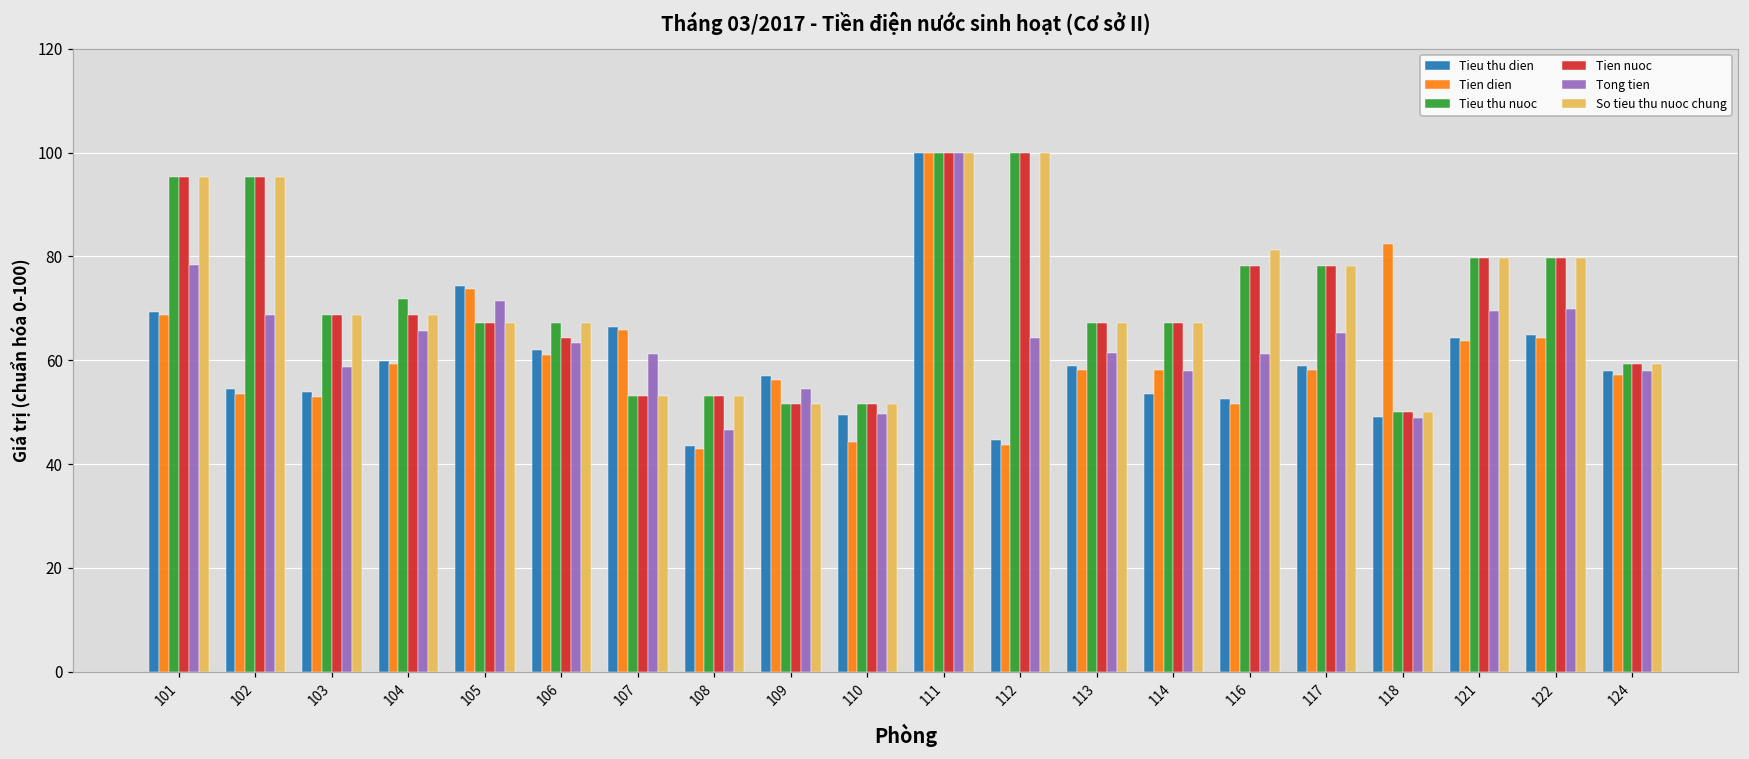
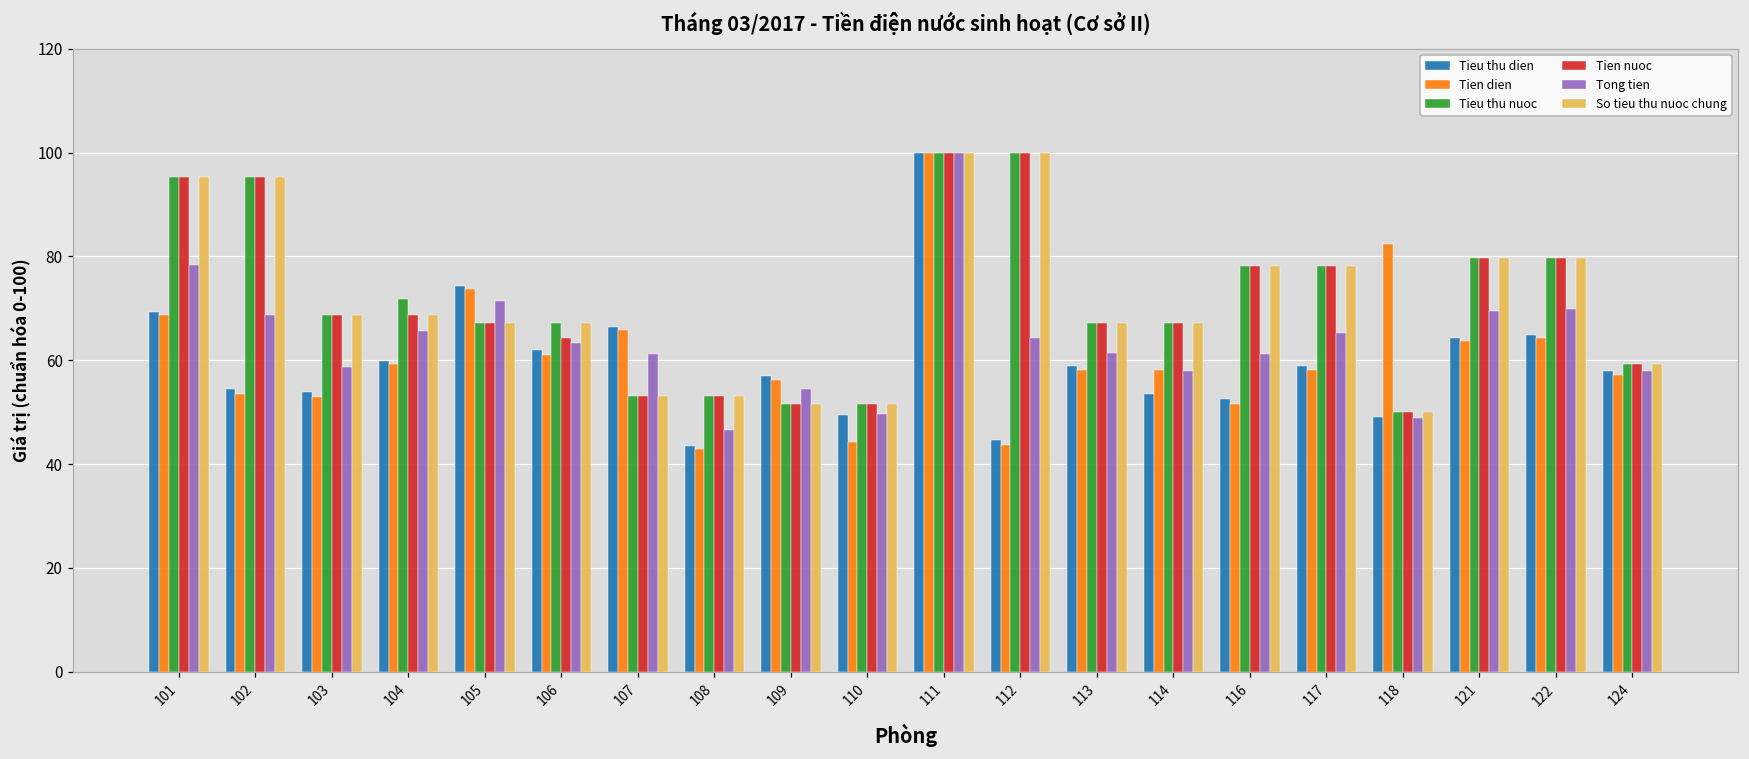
  {
    "Tieu thu dien": {
      "101": 69,
      "102": 54,
      "103": 54,
      "104": 60,
      "105": 74,
      "106": 62,
      "107": 66,
      "108": 44,
      "109": 57,
      "110": 50,
      "111": 100,
      "112": 45,
      "113": 59,
      "114": 53,
      "116": 52,
      "117": 59,
      "118": 49,
      "121": 64,
      "122": 65,
      "124": 58
    },
    "Tien dien": {
      "101": 69,
      "102": 54,
      "103": 53,
      "104": 59,
      "105": 74,
      "106": 61,
      "107": 66,
      "108": 43,
      "109": 56,
      "110": 44,
      "111": 100,
      "112": 44,
      "113": 58,
      "114": 58,
      "116": 51,
      "117": 58,
      "118": 82,
      "121": 64,
      "122": 64,
      "124": 57
    },
    "Tieu thu nuoc": {
      "101": 95,
      "102": 95,
      "103": 69,
      "104": 72,
      "105": 67,
      "106": 67,
      "107": 53,
      "108": 53,
      "109": 52,
      "110": 52,
      "111": 100,
      "112": 100,
      "113": 67,
      "114": 67,
      "116": 78,
      "117": 78,
      "118": 50,
      "121": 80,
      "122": 80,
      "124": 59
    },
    "Tien nuoc": {
      "101": 95,
      "102": 95,
      "103": 69,
      "104": 69,
      "105": 67,
      "106": 64,
      "107": 53,
      "108": 53,
      "109": 52,
      "110": 52,
      "111": 100,
      "112": 100,
      "113": 67,
      "114": 67,
      "116": 78,
      "117": 78,
      "118": 50,
      "121": 80,
      "122": 80,
      "124": 59
    },
    "Tong tien": {
      "101": 78,
      "102": 69,
      "103": 59,
      "104": 66,
      "105": 71,
      "106": 63,
      "107": 61,
      "108": 47,
      "109": 55,
      "110": 50,
      "111": 100,
      "112": 64,
      "113": 61,
      "114": 58,
      "116": 61,
      "117": 65,
      "118": 49,
      "121": 70,
      "122": 70,
      "124": 58
    },
    "So tieu thu nuoc chung": {
      "101": 95,
      "102": 95,
      "103": 69,
      "104": 69,
      "105": 67,
      "106": 67,
      "107": 53,
      "108": 53,
      "109": 52,
      "110": 52,
      "111": 100,
      "112": 100,
      "113": 67,
      "114": 67,
-     "116": 81,
+     "116": 78,
      "117": 78,
      "118": 50,
      "121": 80,
      "122": 80,
      "124": 59
    }
  }
